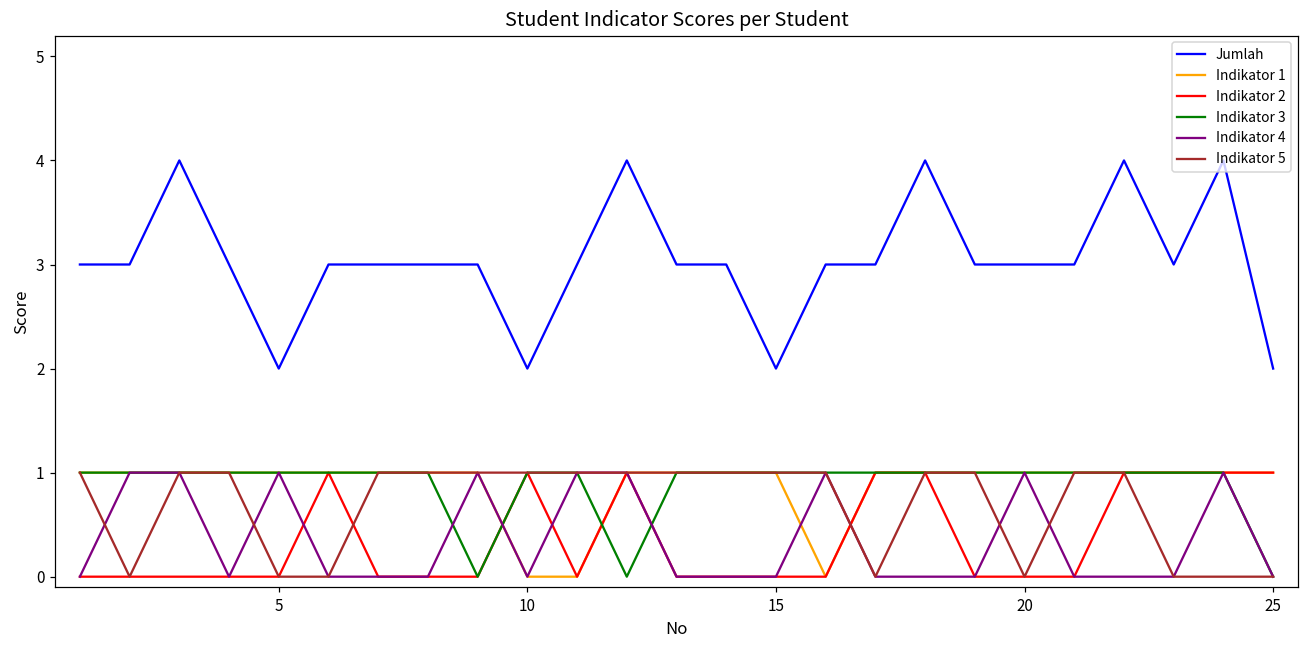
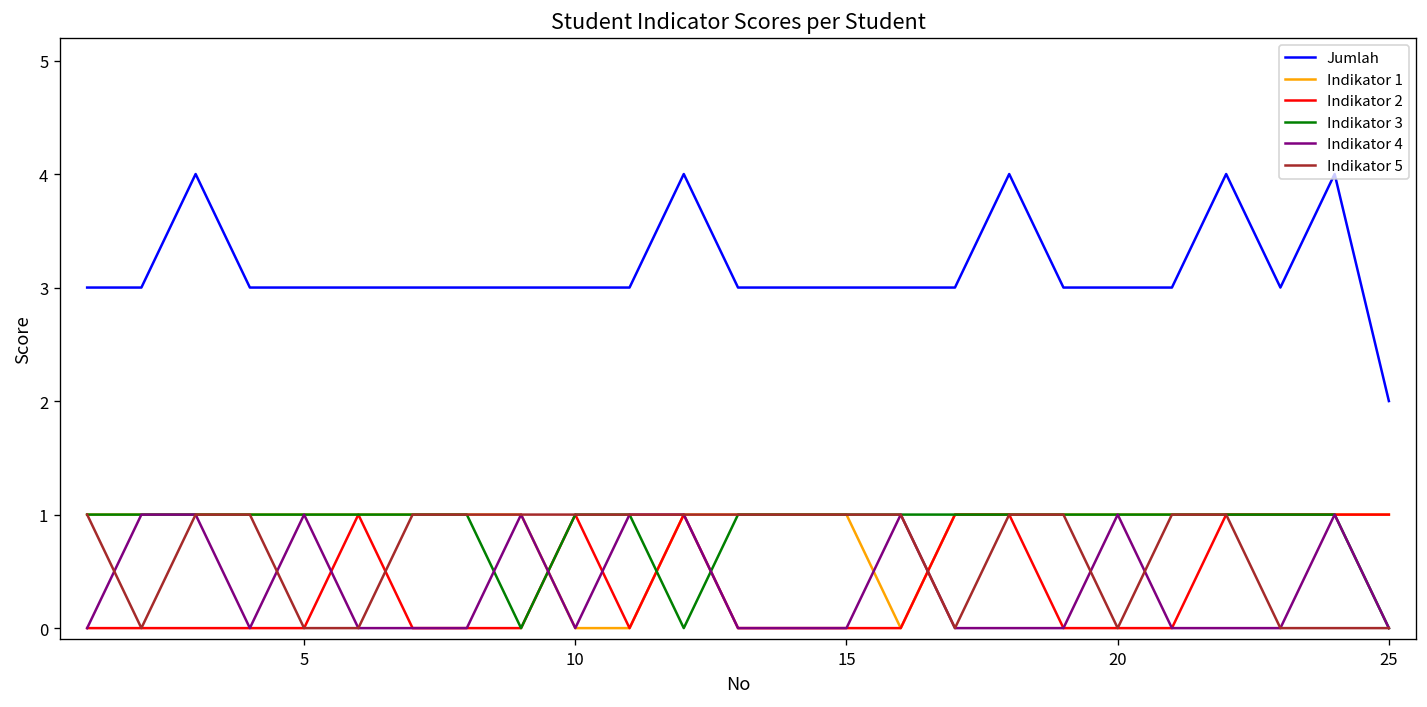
  {
    "Jumlah": {
-     "5": 2,
-     "10": 2,
-     "15": 2,
+     "5": 3,
+     "10": 3,
+     "15": 3,
      "20": 3,
      "25": 2
    }
  }
